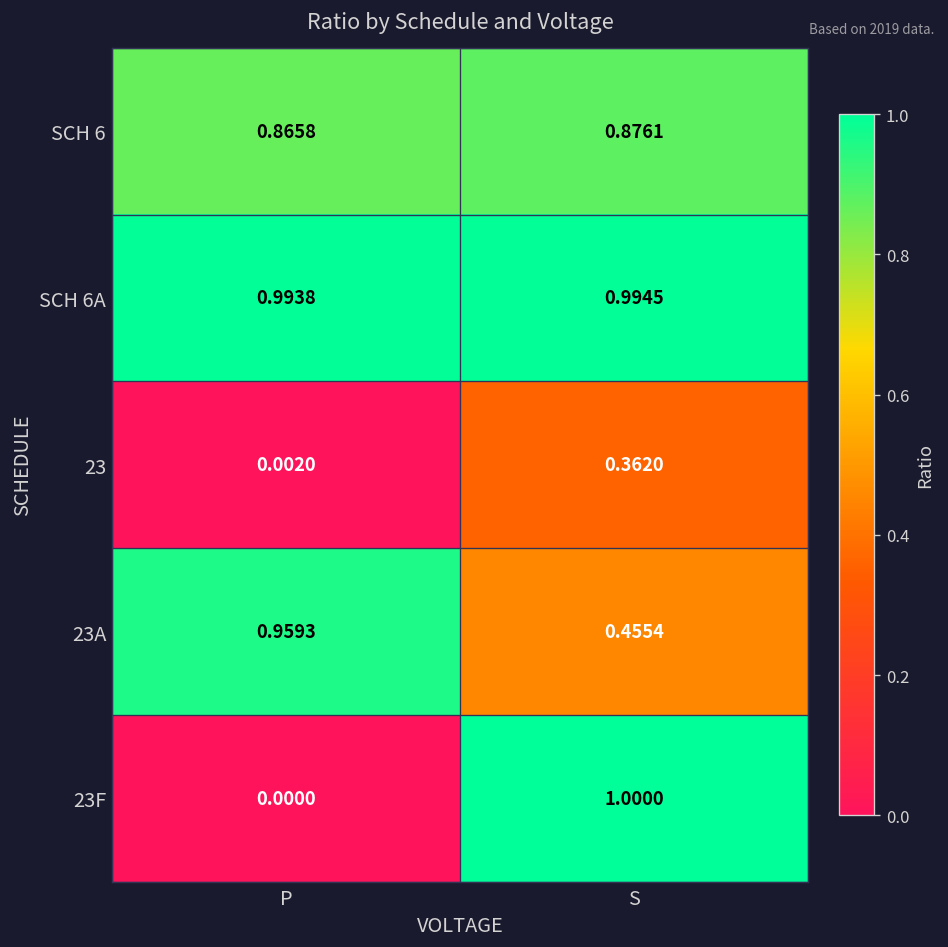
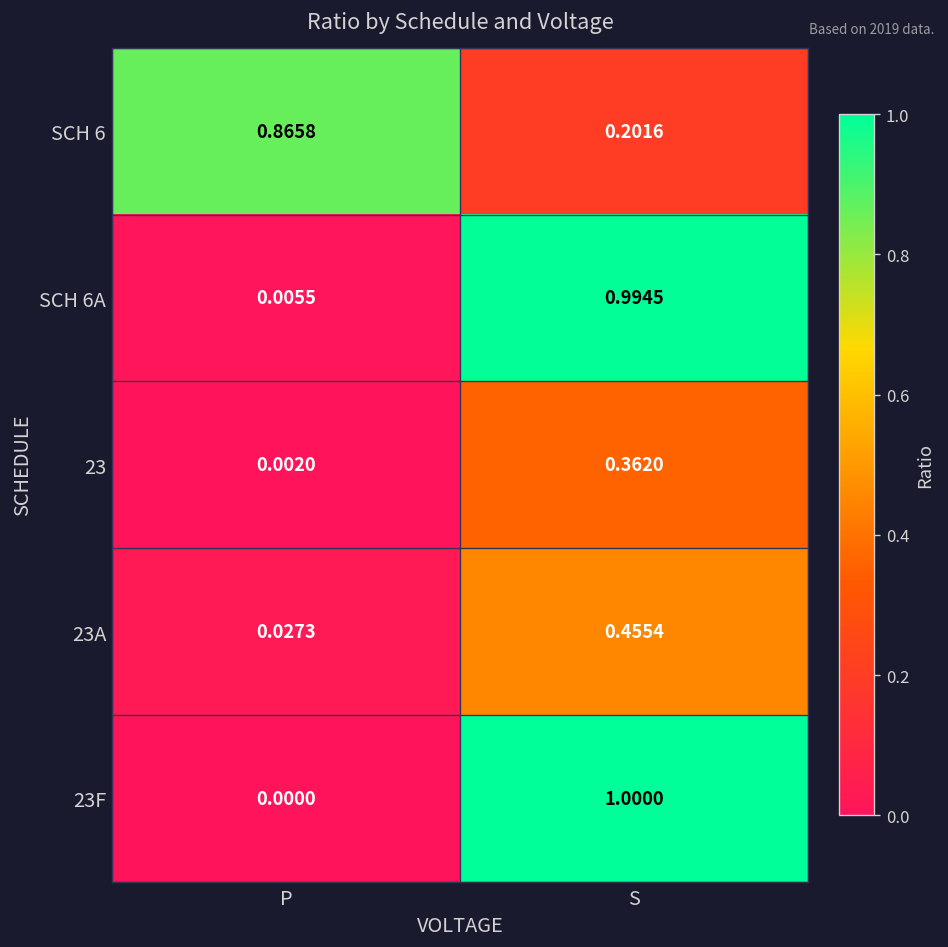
  {
    "SCH 6": {
      "P": 0.8658,
-     "S": 0.8761
+     "S": 0.2016
    },
    "SCH 6A": {
-     "P": 0.9938,
+     "P": 0.0055,
      "S": 0.9945
    },
    "23": {
      "P": 0.0020,
      "S": 0.3620
    },
    "23A": {
-     "P": 0.9593,
+     "P": 0.0273,
      "S": 0.4554
    },
    "23F": {
      "P": 0.0000,
      "S": 1.0000
    }
  }
